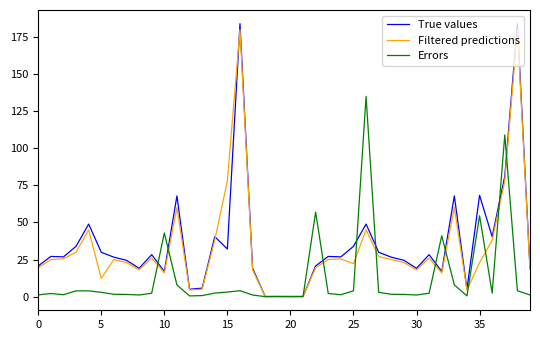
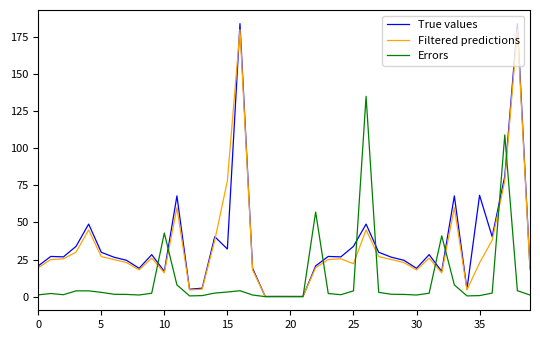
  {
    "True values": {
      "5": 30,
      "15": 32,
      "25": 34,
      "35": 68
    },
    "Filtered predictions": {
-     "5": 12,
+     "5": 27,
      "15": 78,
      "25": 22,
      "35": 23
    },
    "Errors": {
      "0": 1,
      "5": 3,
      "10": 43,
      "15": 3,
      "25": 4,
      "30": 1,
-     "35": 55
+     "35": 1
    }
  }
